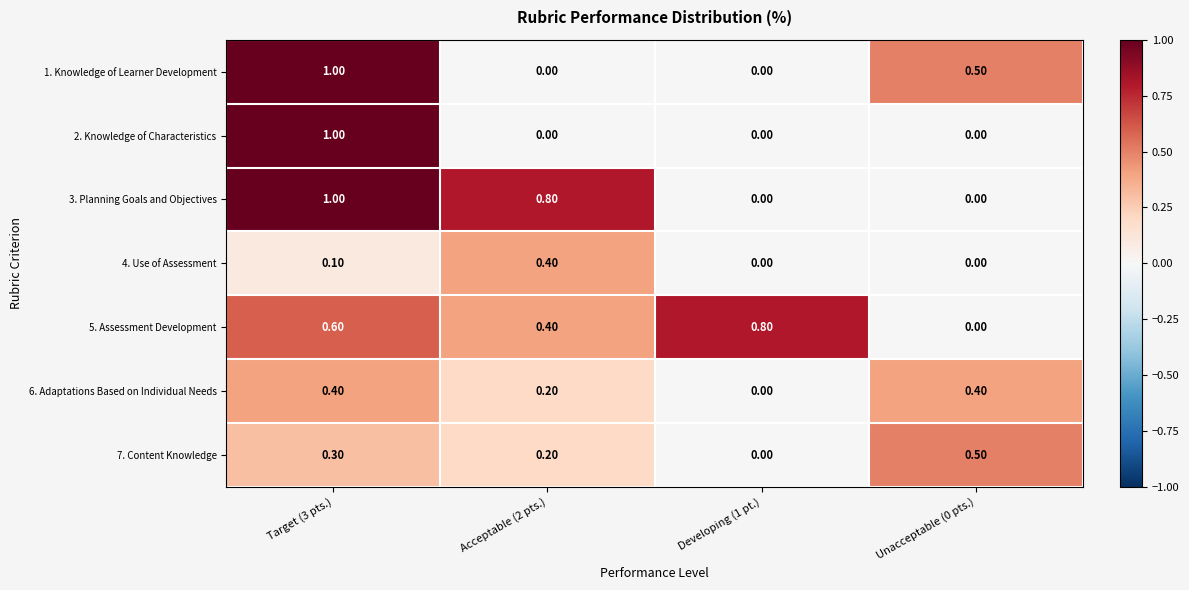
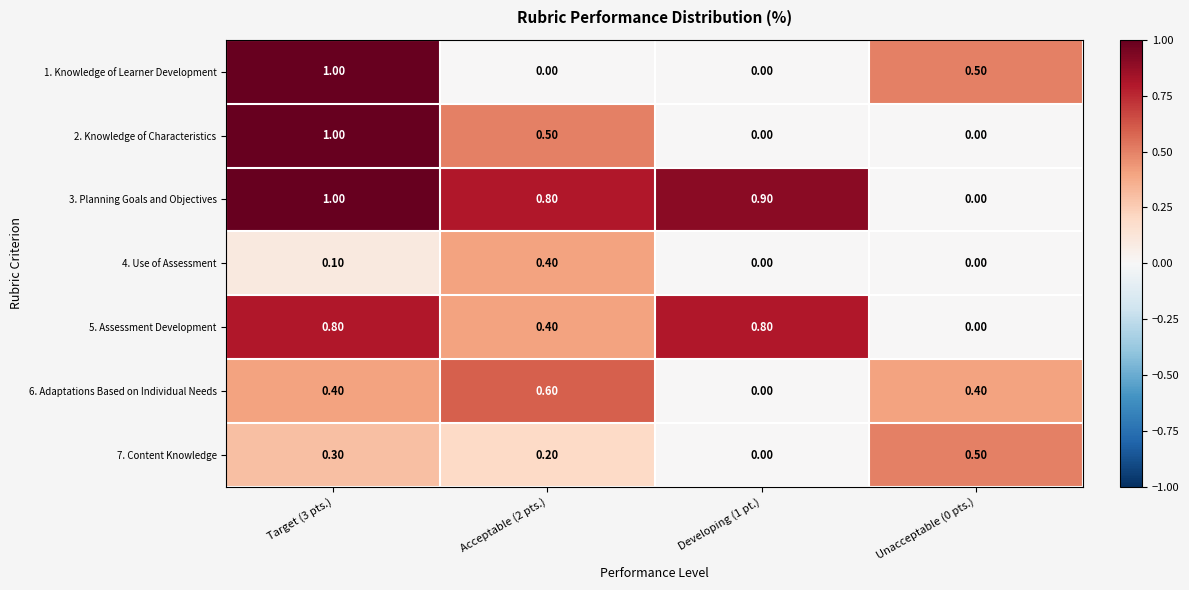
  {
    "1. Knowledge of Learner Development": {
      "Target (3 pts.)": 1.00,
      "Acceptable (2 pts.)": 0.00,
      "Developing (1 pt.)": 0.00,
      "Unacceptable (0 pts.)": 0.50
    },
    "2. Knowledge of Characteristics": {
      "Target (3 pts.)": 1.00,
-     "Acceptable (2 pts.)": 0.00,
+     "Acceptable (2 pts.)": 0.50,
      "Developing (1 pt.)": 0.00,
      "Unacceptable (0 pts.)": 0.00
    },
    "3. Planning Goals and Objectives": {
      "Target (3 pts.)": 1.00,
      "Acceptable (2 pts.)": 0.80,
-     "Developing (1 pt.)": 0.00,
+     "Developing (1 pt.)": 0.90,
      "Unacceptable (0 pts.)": 0.00
    },
    "4. Use of Assessment": {
      "Target (3 pts.)": 0.10,
      "Acceptable (2 pts.)": 0.40,
      "Developing (1 pt.)": 0.00,
      "Unacceptable (0 pts.)": 0.00
    },
    "5. Assessment Development": {
-     "Target (3 pts.)": 0.60,
+     "Target (3 pts.)": 0.80,
      "Acceptable (2 pts.)": 0.40,
      "Developing (1 pt.)": 0.80,
      "Unacceptable (0 pts.)": 0.00
    },
    "6. Adaptations Based on Individual Needs": {
      "Target (3 pts.)": 0.40,
-     "Acceptable (2 pts.)": 0.20,
+     "Acceptable (2 pts.)": 0.60,
      "Developing (1 pt.)": 0.00,
      "Unacceptable (0 pts.)": 0.40
    },
    "7. Content Knowledge": {
      "Target (3 pts.)": 0.30,
      "Acceptable (2 pts.)": 0.20,
      "Developing (1 pt.)": 0.00,
      "Unacceptable (0 pts.)": 0.50
    }
  }
